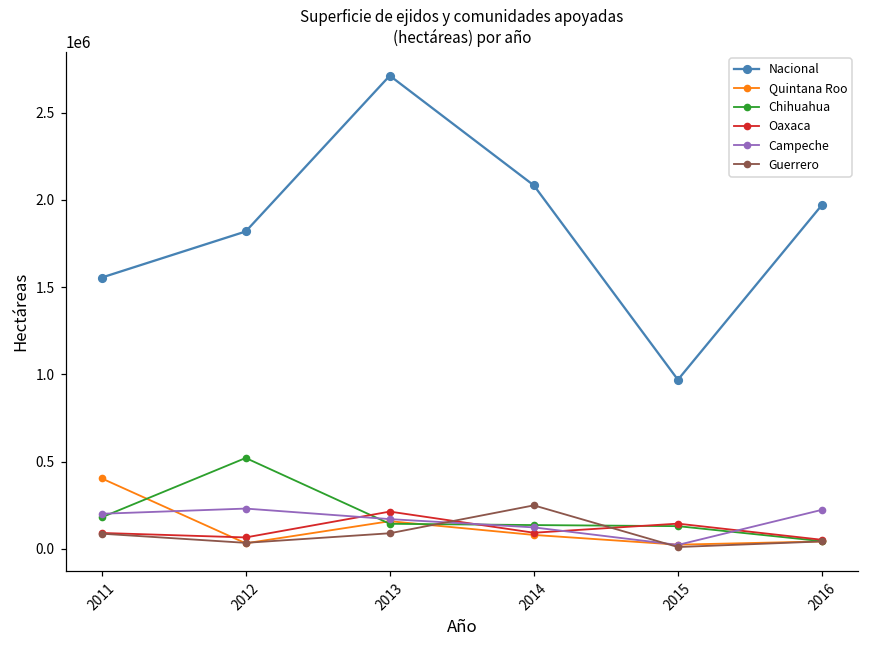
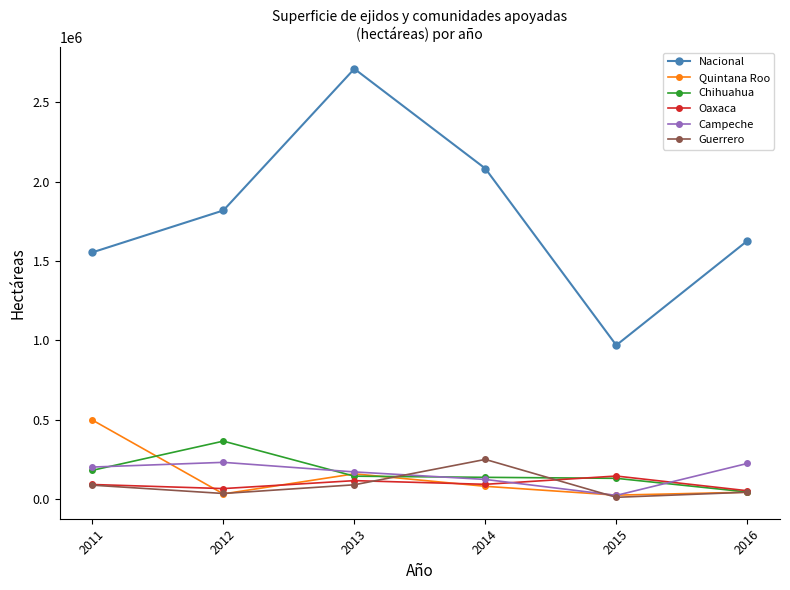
  {
    "Nacional": {
      "2011": 1550000,
      "2012": 1820000,
      "2013": 2710000,
      "2014": 2080000,
      "2015": 970000,
-     "2016": 1970000
+     "2016": 1630000
    },
    "Quintana Roo": {
-     "2011": 400000
+     "2011": 500000
    },
    "Chihuahua": {
      "2011": 180000,
-     "2012": 520000
+     "2012": 370000
    },
    "Oaxaca": {
      "2012": 70000,
-     "2013": 210000
+     "2013": 120000
    },
    "Campeche": {
      "2011": 200000,
      "2012": 230000,
      "2016": 220000
    },
    "Guerrero": {
      "2013": 90000,
      "2014": 250000
    }
  }
